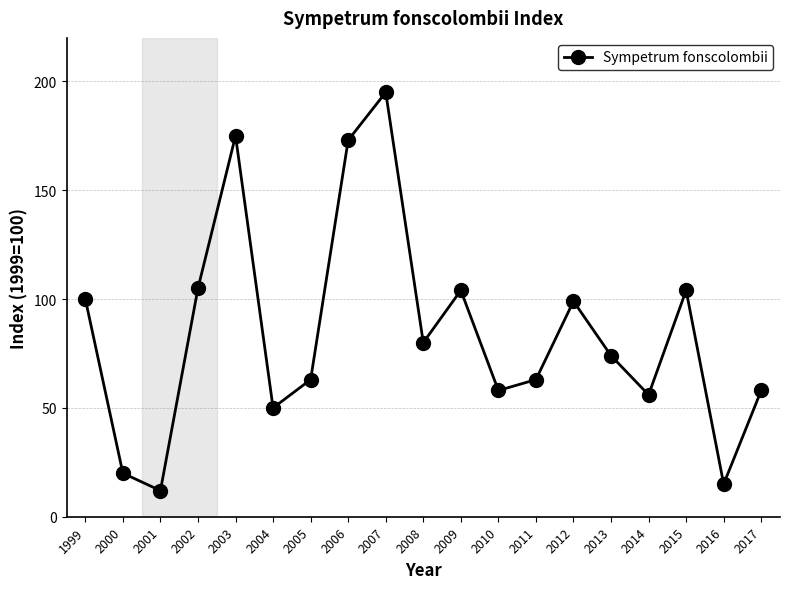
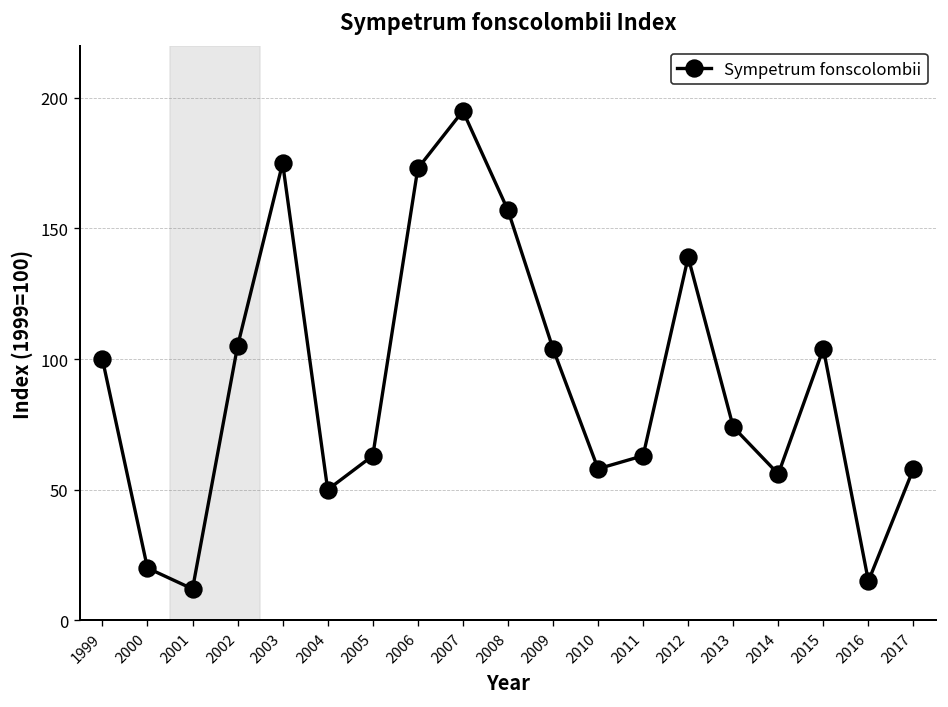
  {
    "1999": 100,
    "2000": 20,
    "2001": 12,
    "2002": 105,
    "2003": 175,
    "2004": 50,
    "2005": 63,
    "2006": 173,
    "2007": 195,
-   "2008": 80,
+   "2008": 157,
    "2009": 104,
    "2010": 58,
    "2011": 63,
-   "2012": 99,
+   "2012": 139,
    "2013": 74,
    "2014": 56,
    "2015": 104,
    "2016": 15,
    "2017": 58
  }
